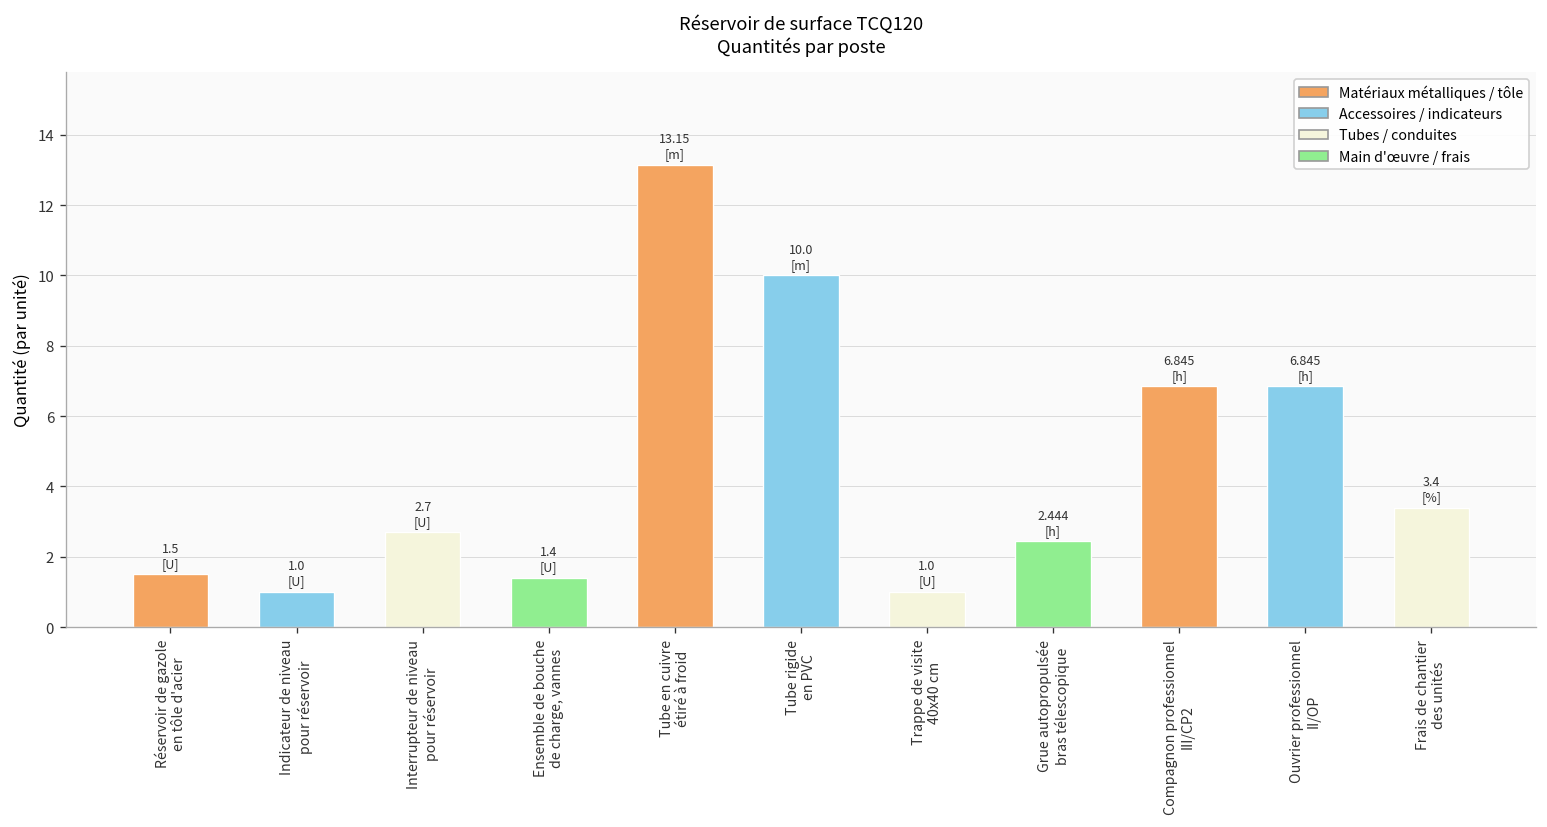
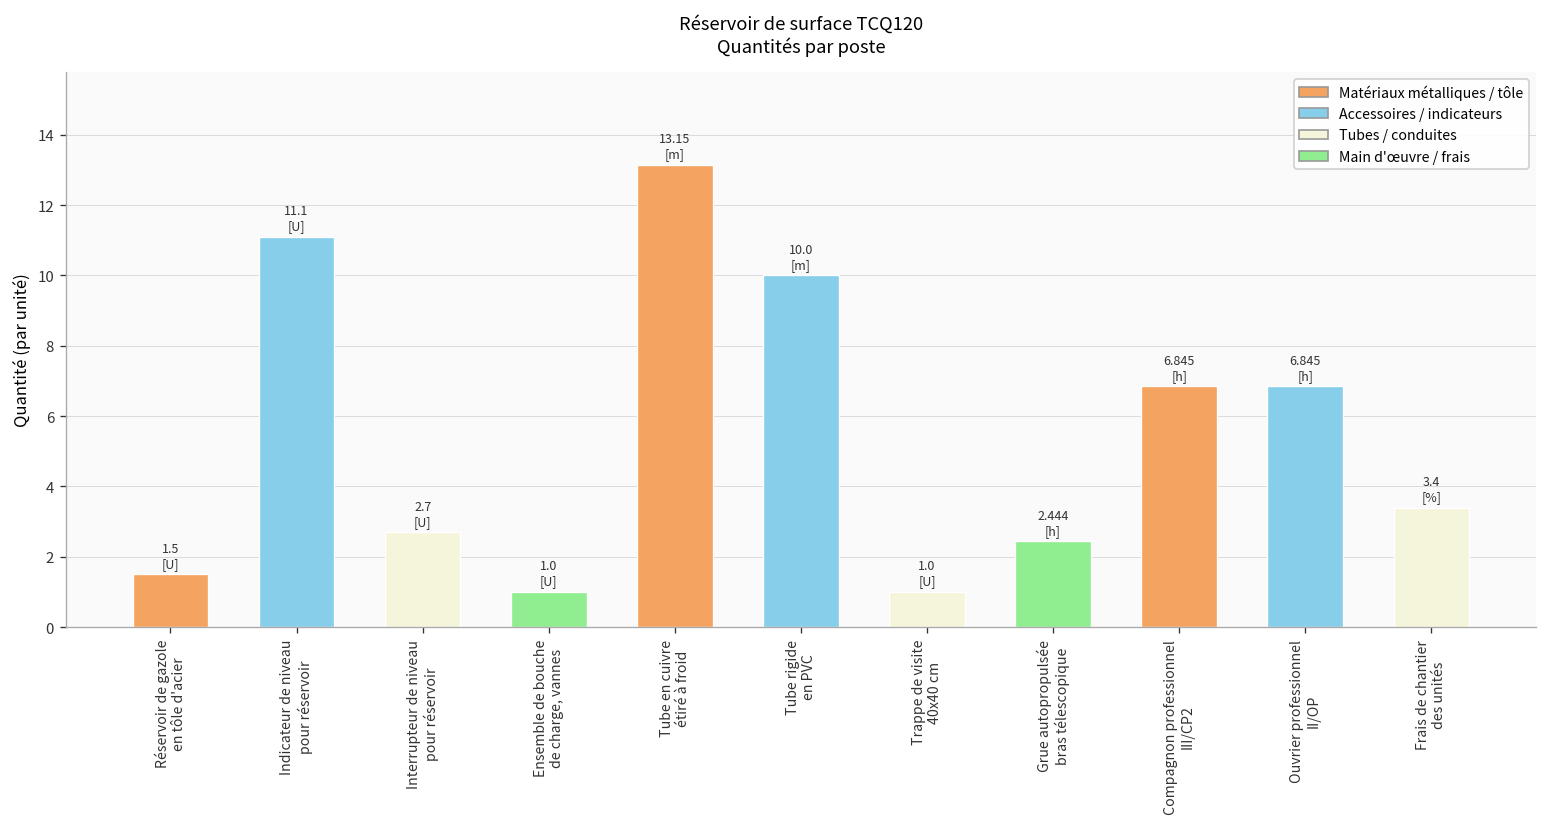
  {
    "Réservoir de gazole en tôle d'acier": 1.5,
-   "Indicateur de niveau pour réservoir": 1.0,
+   "Indicateur de niveau pour réservoir": 11.1,
    "Interrupteur de niveau pour réservoir": 2.7,
-   "Ensemble de bouche de charge, vannes": 1.4,
+   "Ensemble de bouche de charge, vannes": 1.0,
    "Tube en cuivre étiré à froid": 13.15,
    "Tube rigide en PVC": 10.0,
    "Trappe de visite 40x40 cm": 1.0,
    "Grue autopropulsée bras télescopique": 2.444,
    "Compagnon professionnel III/CP2": 6.845,
    "Ouvrier professionnel II/OP": 6.845,
    "Frais de chantier des unités": 3.4
  }
